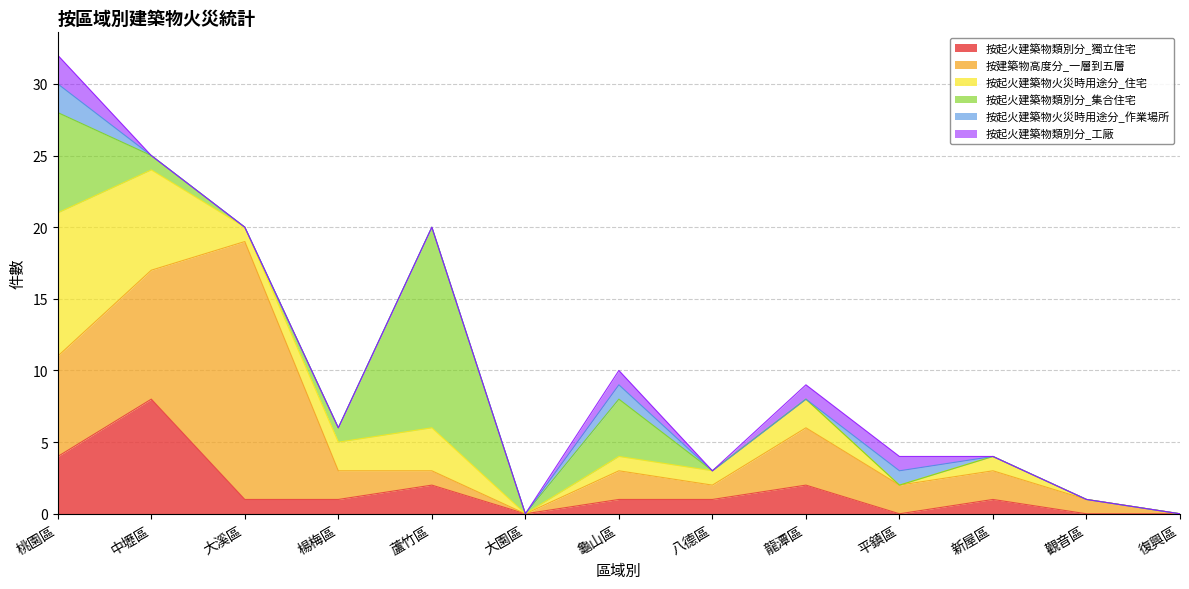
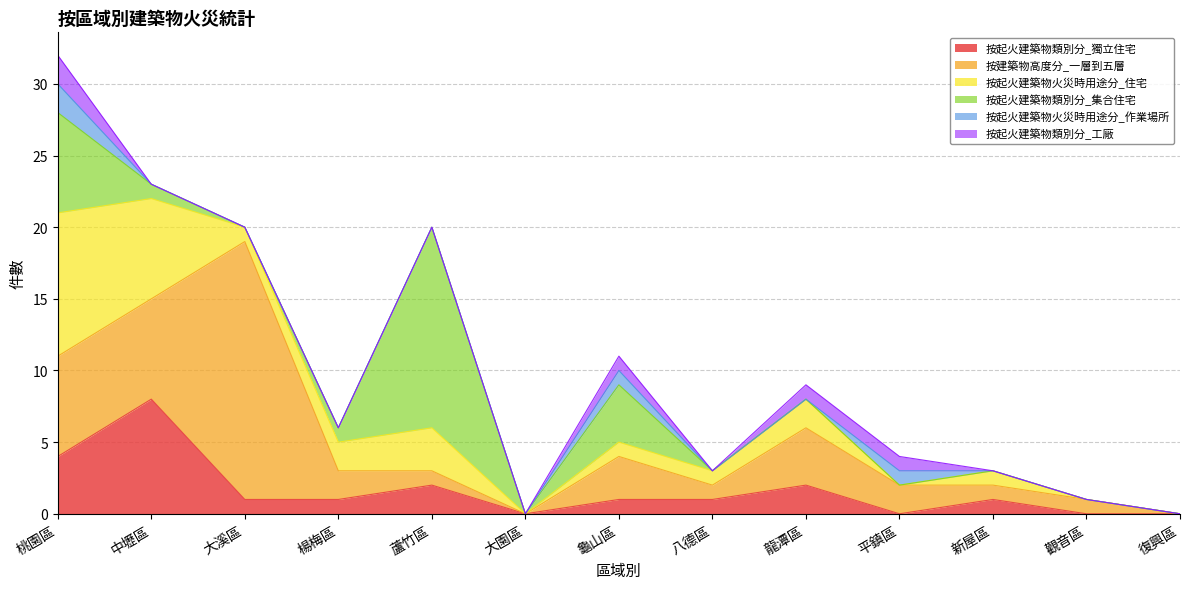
  {
    "按起火建築物類別分_獨立住宅": {
      "桃園區": 4,
      "中壢區": 8,
      "大溪區": 1,
      "楊梅區": 1,
      "蘆竹區": 2,
      "龜山區": 1,
      "八德區": 1,
      "龍潭區": 2,
      "平鎮區": 0,
      "新屋區": 1,
      "觀音區": 0
    },
    "按建築物高度分_一層到五層": {
      "桃園區": 7,
-     "中壢區": 9,
+     "中壢區": 7,
      "大溪區": 18,
      "楊梅區": 2,
      "蘆竹區": 1,
-     "龜山區": 2,
+     "龜山區": 3,
      "八德區": 1,
      "龍潭區": 4,
-     "新屋區": 2
+     "新屋區": 1
    },
    "按起火建築物火災時用途分_住宅": {
      "桃園區": 10,
      "中壢區": 7,
      "楊梅區": 2,
      "蘆竹區": 3,
      "龜山區": 1
    },
    "按起火建築物類別分_集合住宅": {
      "桃園區": 7,
      "龜山區": 4
    },
    "按起火建築物火災時用途分_作業場所": {
      "桃園區": 2,
      "龜山區": 1,
      "平鎮區": 1
    },
    "按起火建築物類別分_工廠": {
      "桃園區": 2,
      "龜山區": 1,
      "龍潭區": 1,
      "平鎮區": 1
    }
  }
